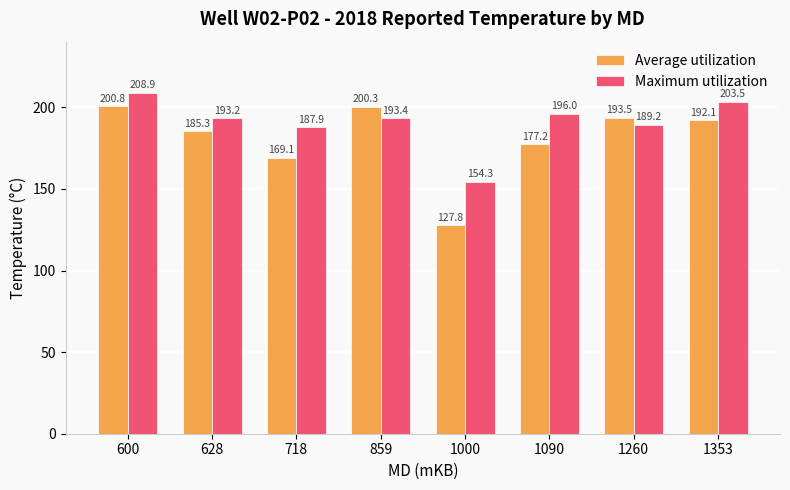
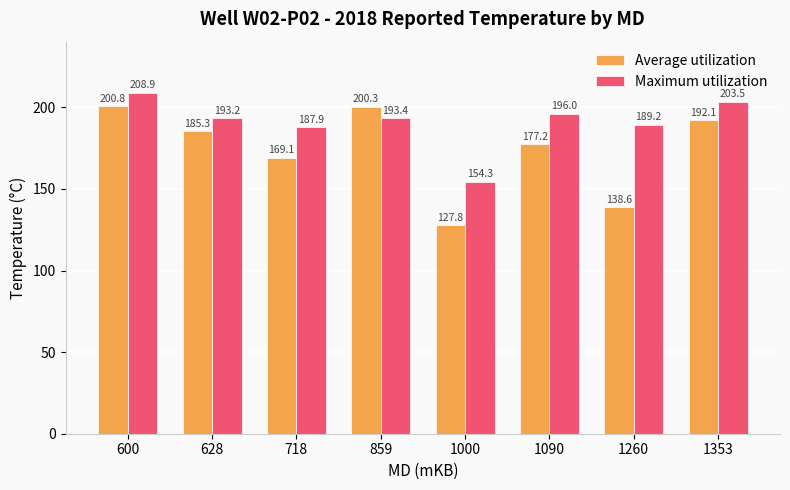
  {
    "Average utilization": {
      "600": 200.8,
      "628": 185.3,
      "718": 169.1,
      "859": 200.3,
      "1000": 127.8,
      "1090": 177.2,
-     "1260": 193.5,
+     "1260": 138.6,
      "1353": 192.1
    },
    "Maximum utilization": {
      "600": 208.9,
      "628": 193.2,
      "718": 187.9,
      "859": 193.4,
      "1000": 154.3,
      "1090": 196.0,
      "1260": 189.2,
      "1353": 203.5
    }
  }
